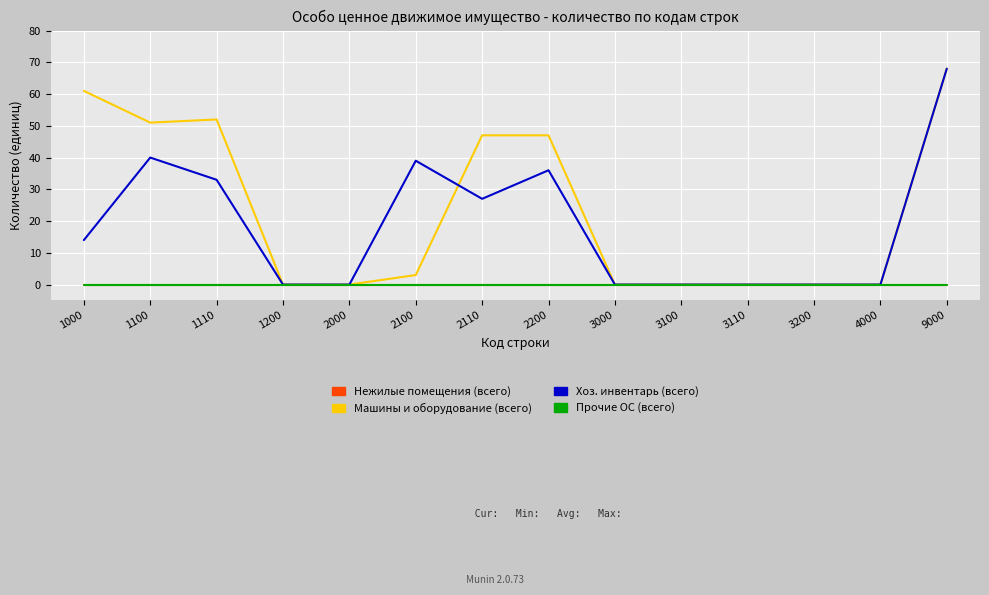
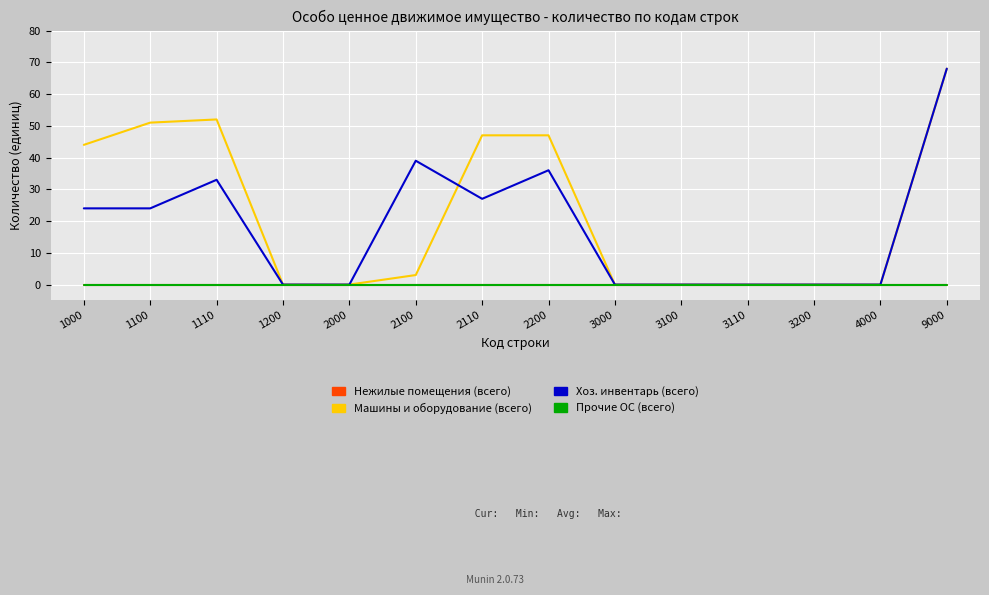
  {
    "Прочие ОС (всего)": {
      "1000": 0,
      "1100": 0,
      "1110": 0,
      "2100": 0,
      "2110": 0,
      "2200": 0,
      "9000": 0
    },
    "Машины и оборудование (всего)": {
-     "1000": 61,
+     "1000": 44,
      "1100": 51,
      "1110": 52,
      "2100": 3,
      "2110": 47,
      "2200": 47
    },
    "Хоз. инвентарь (всего)": {
-     "1000": 14,
-     "1100": 40,
+     "1000": 24,
+     "1100": 24,
      "1110": 33,
      "2100": 39,
      "2110": 27,
      "2200": 36
    }
  }
